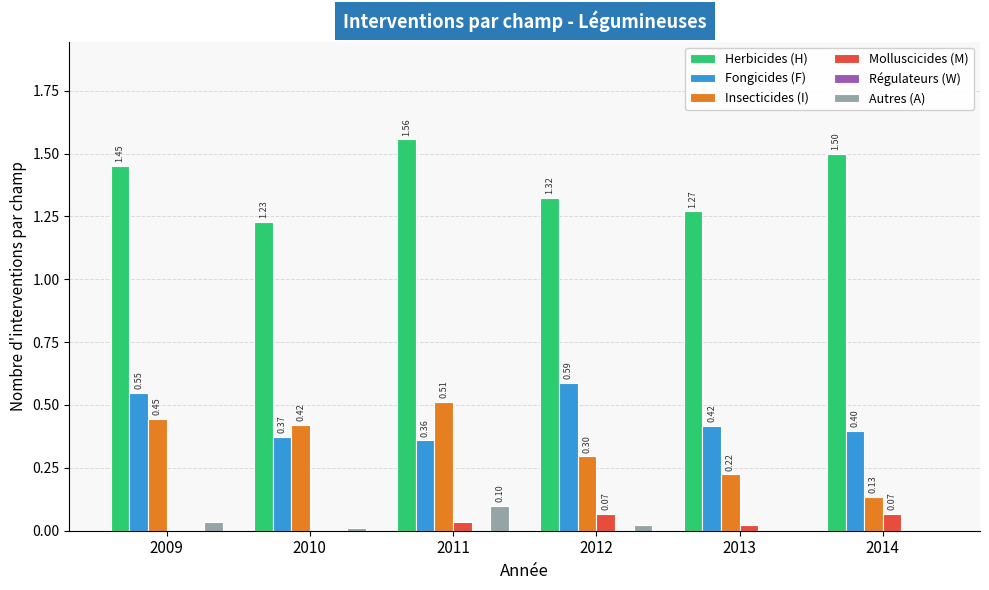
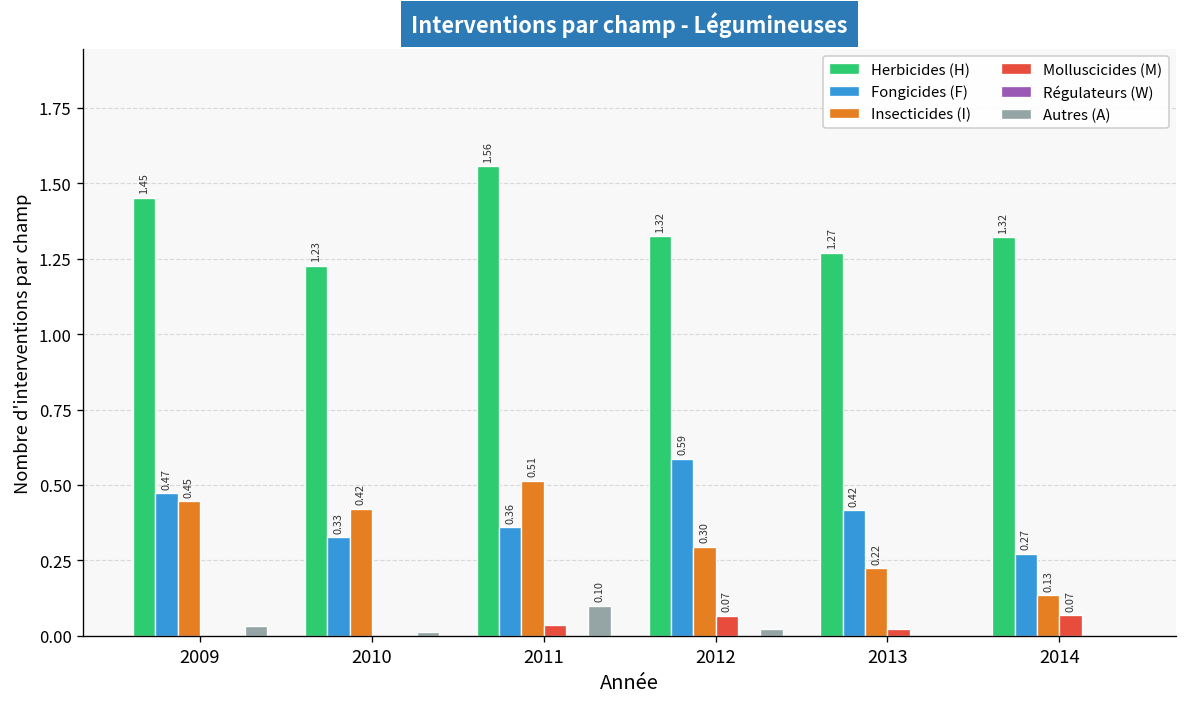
  {
    "Herbicides (H)": {
      "2009": 1.45,
      "2010": 1.23,
      "2011": 1.56,
      "2012": 1.32,
      "2013": 1.27,
-     "2014": 1.50
+     "2014": 1.32
    },
    "Fongicides (F)": {
-     "2009": 0.55,
-     "2010": 0.37,
+     "2009": 0.47,
+     "2010": 0.33,
      "2011": 0.36,
      "2012": 0.59,
      "2013": 0.42,
-     "2014": 0.40
+     "2014": 0.27
    },
    "Régulateurs (W)": {
      "2009": 0.00,
      "2010": 0.00,
      "2011": 0.00,
      "2012": 0.00,
      "2013": 0.00,
      "2014": 0.00
    },
    "Autres (A)": {
      "2011": 0.10
    }
  }
